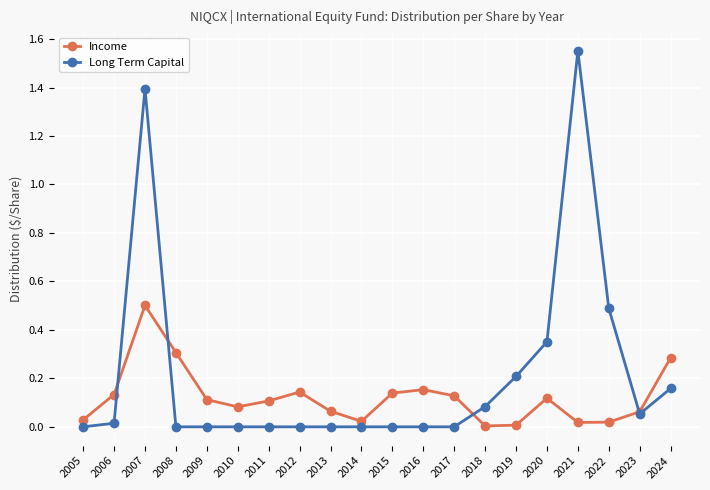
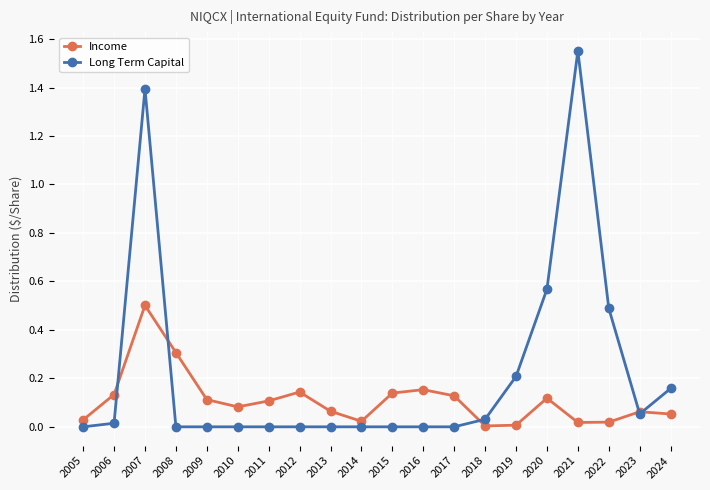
  {
    "Income": {
      "2005": 0.03,
      "2006": 0.13,
      "2007": 0.50,
      "2008": 0.31,
      "2009": 0.11,
      "2010": 0.08,
      "2011": 0.11,
      "2012": 0.14,
      "2013": 0.06,
      "2014": 0.02,
      "2015": 0.14,
      "2016": 0.15,
      "2017": 0.13,
      "2018": 0.00,
      "2019": 0.01,
      "2020": 0.12,
      "2021": 0.02,
      "2022": 0.02,
-     "2024": 0.28
+     "2024": 0.05
    },
    "Long Term Capital": {
      "2005": 0.00,
      "2006": 0.01,
      "2007": 1.39,
      "2008": 0.00,
      "2009": 0.00,
      "2010": 0.00,
      "2011": 0.00,
      "2012": 0.00,
      "2013": 0.00,
      "2014": 0.00,
      "2015": 0.00,
      "2016": 0.00,
      "2017": 0.00,
-     "2018": 0.08,
+     "2018": 0.03,
      "2019": 0.21,
-     "2020": 0.35,
+     "2020": 0.57,
      "2021": 1.55,
      "2022": 0.49,
      "2024": 0.16
    }
  }
